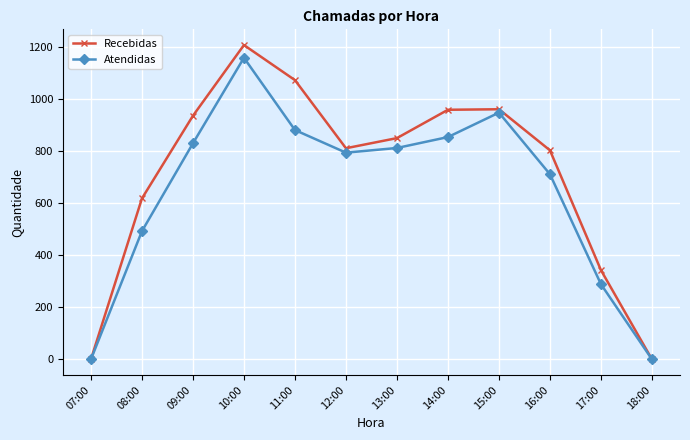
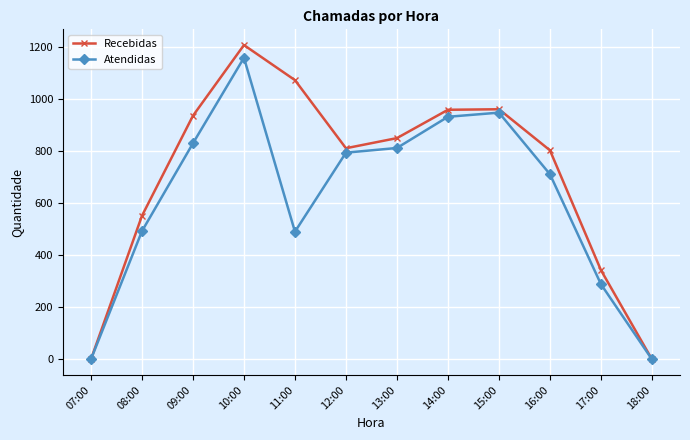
  {
    "Recebidas": {
-     "08:00": 620,
+     "08:00": 550,
      "09:00": 940,
      "10:00": 1210,
      "11:00": 1070,
      "12:00": 810,
      "13:00": 850,
      "14:00": 960,
      "15:00": 960,
      "16:00": 800,
      "17:00": 340
    },
    "Atendidas": {
      "08:00": 490,
      "09:00": 830,
      "10:00": 1160,
-     "11:00": 880,
+     "11:00": 490,
      "12:00": 800,
      "13:00": 810,
-     "14:00": 860,
+     "14:00": 930,
      "15:00": 950,
      "16:00": 710,
      "17:00": 290
    }
  }
